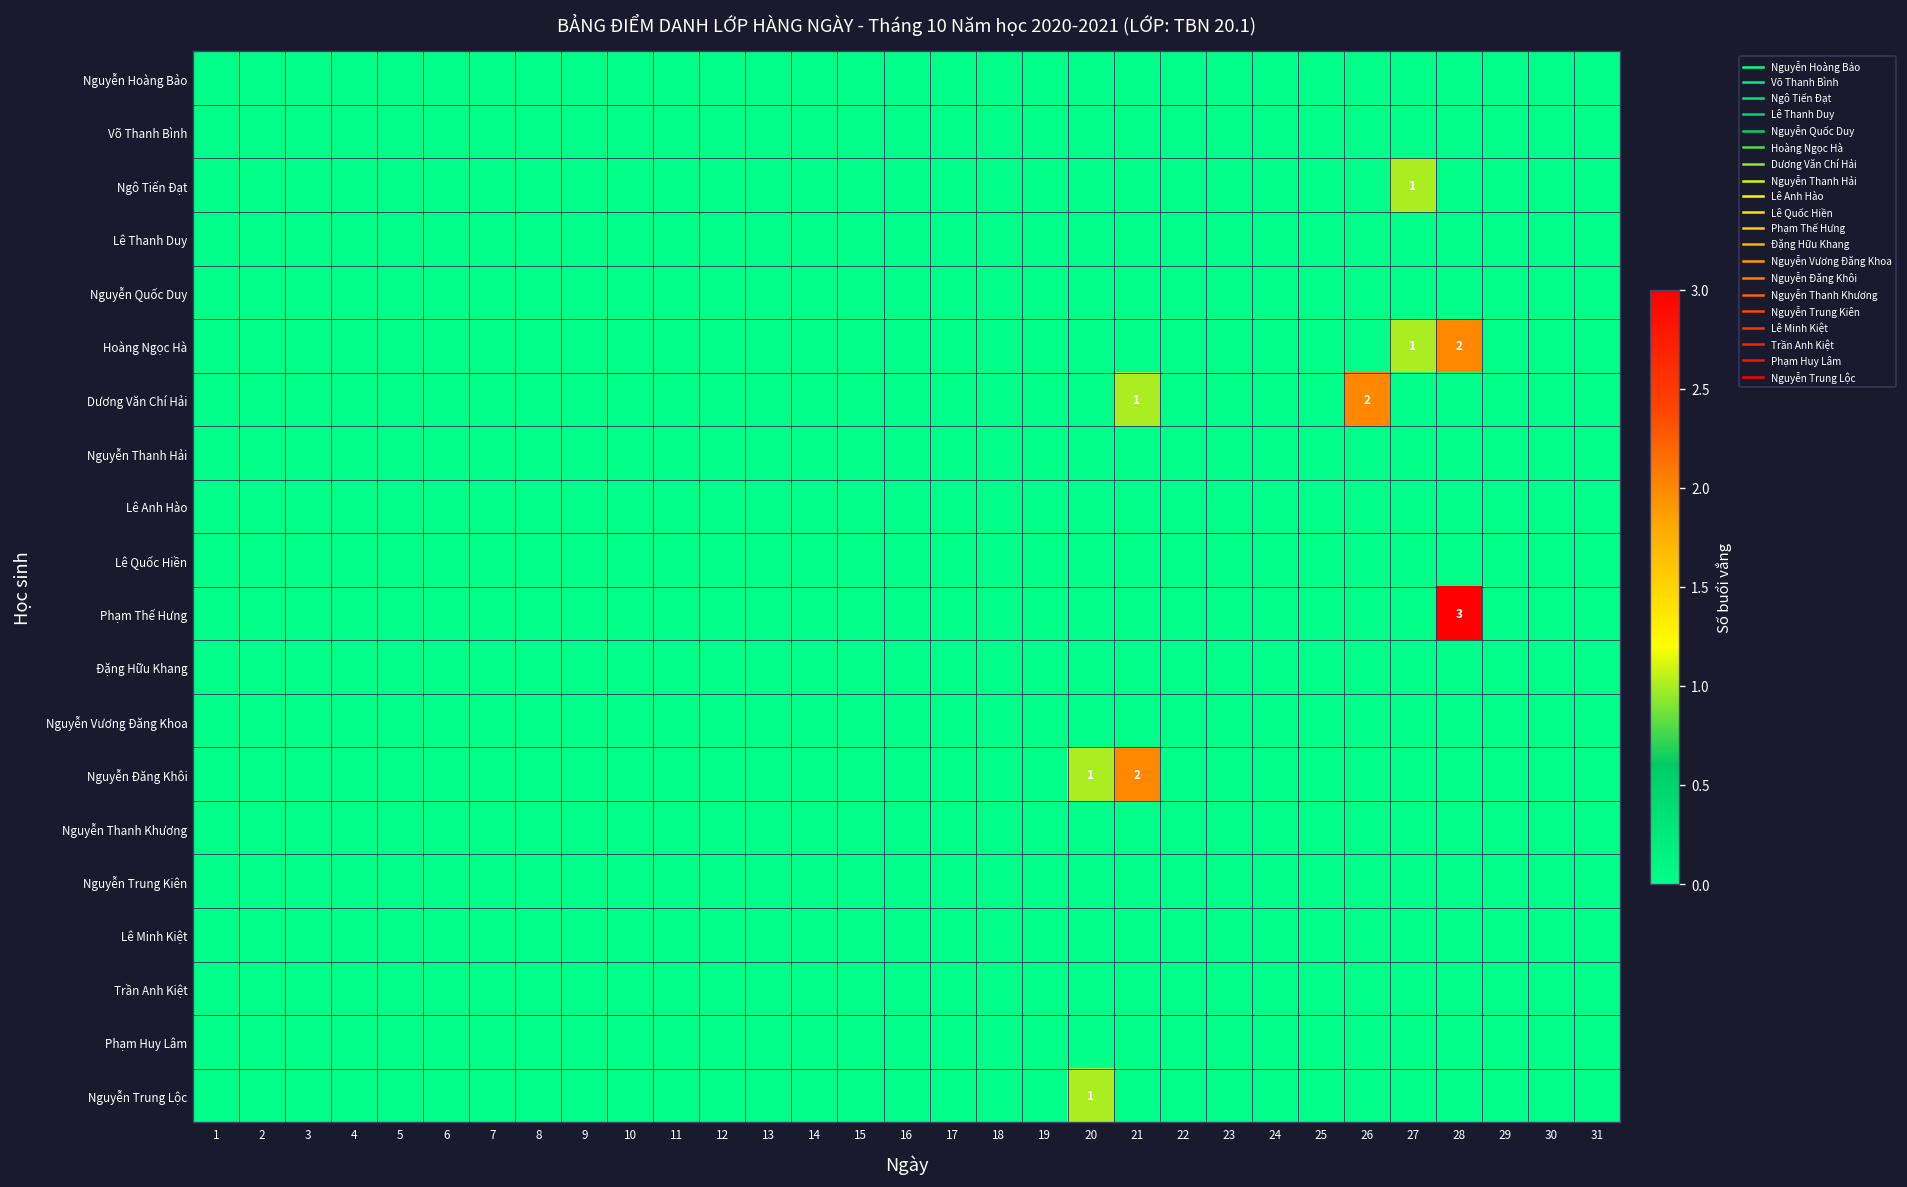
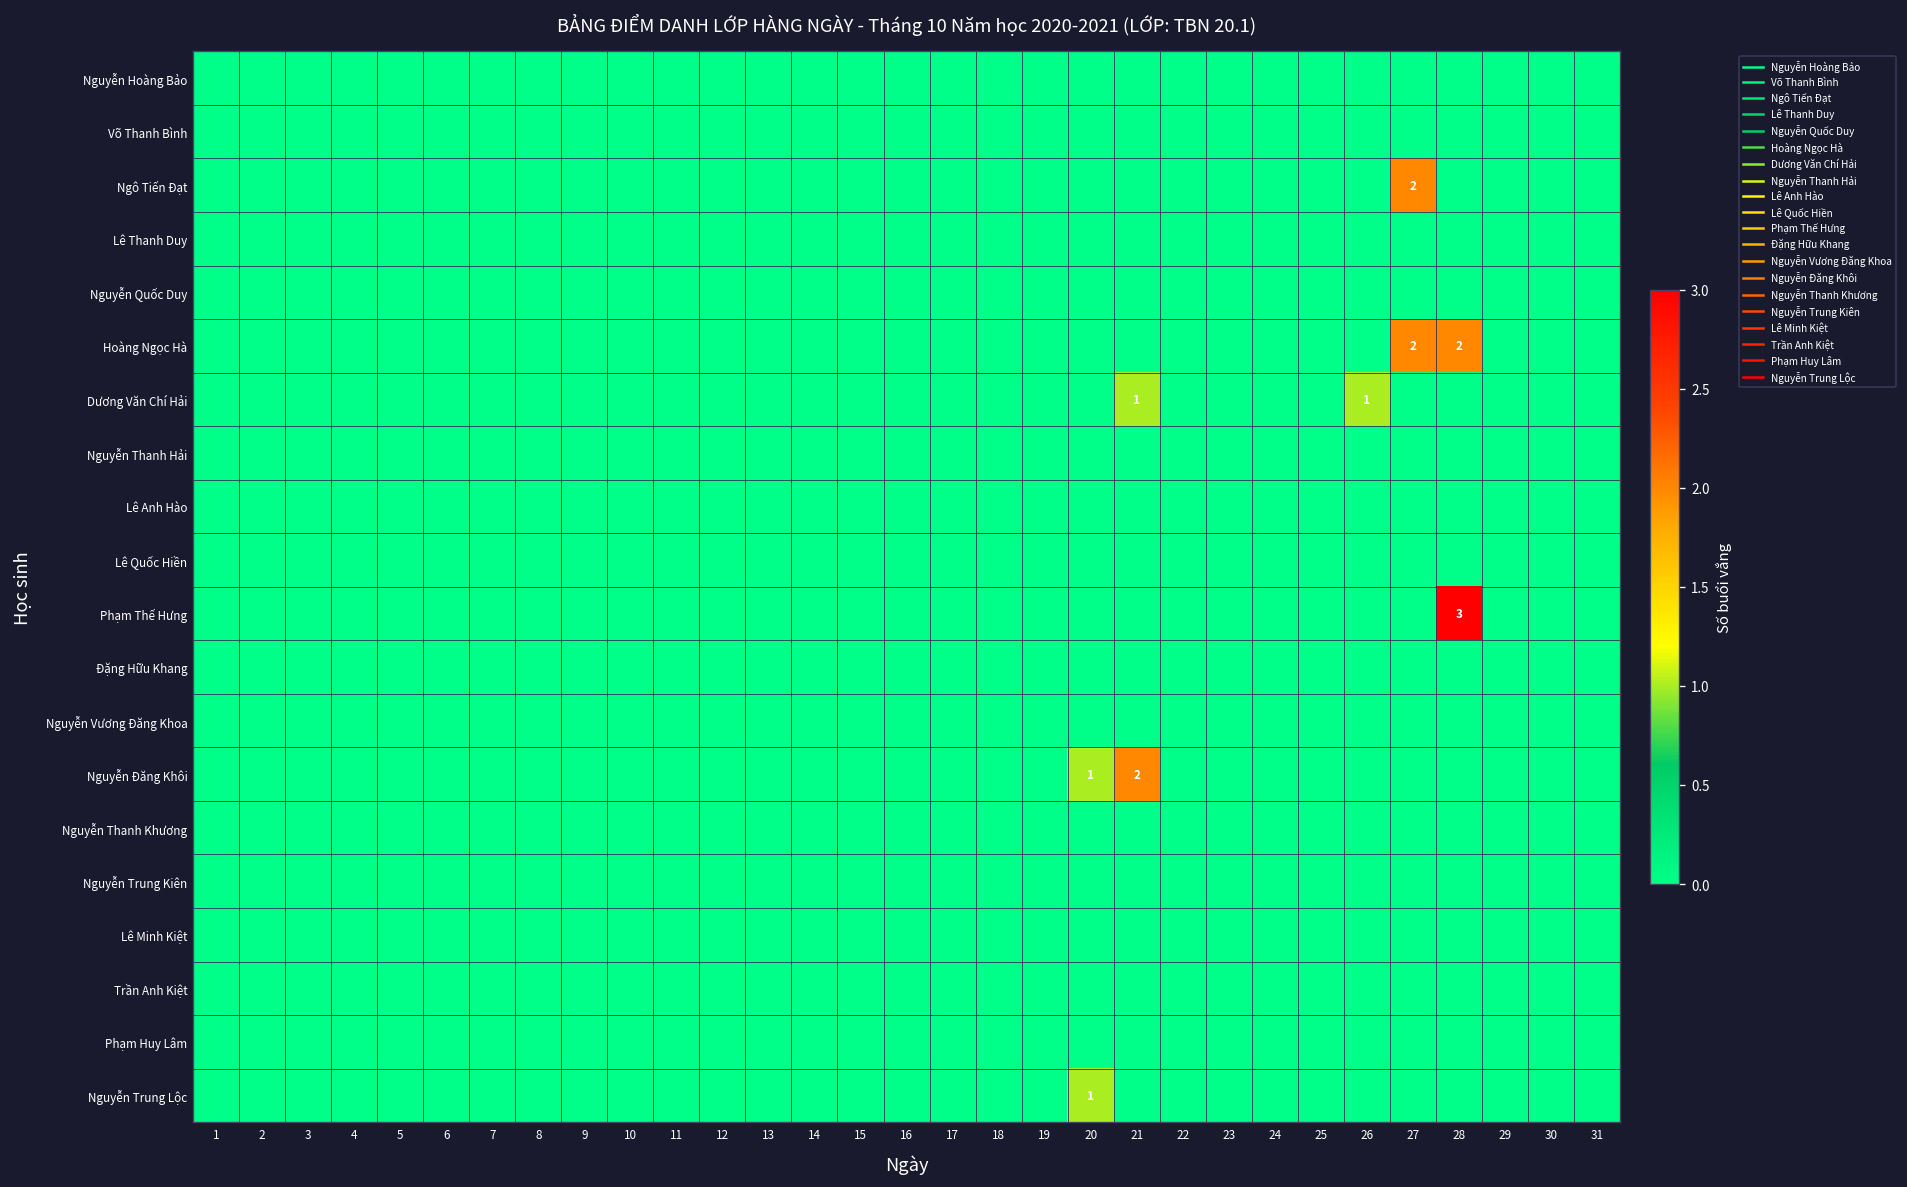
  {
    "Ngô Tiến Đạt": {
-     "27": 1
+     "27": 2
    },
    "Hoàng Ngọc Hà": {
-     "27": 1,
+     "27": 2,
      "28": 2
    },
    "Dương Văn Chí Hải": {
      "21": 1,
-     "26": 2
+     "26": 1
    },
    "Phạm Thế Hưng": {
      "28": 3
    },
    "Nguyễn Đăng Khôi": {
      "20": 1,
      "21": 2
    },
    "Nguyễn Trung Lộc": {
      "20": 1
    }
  }
